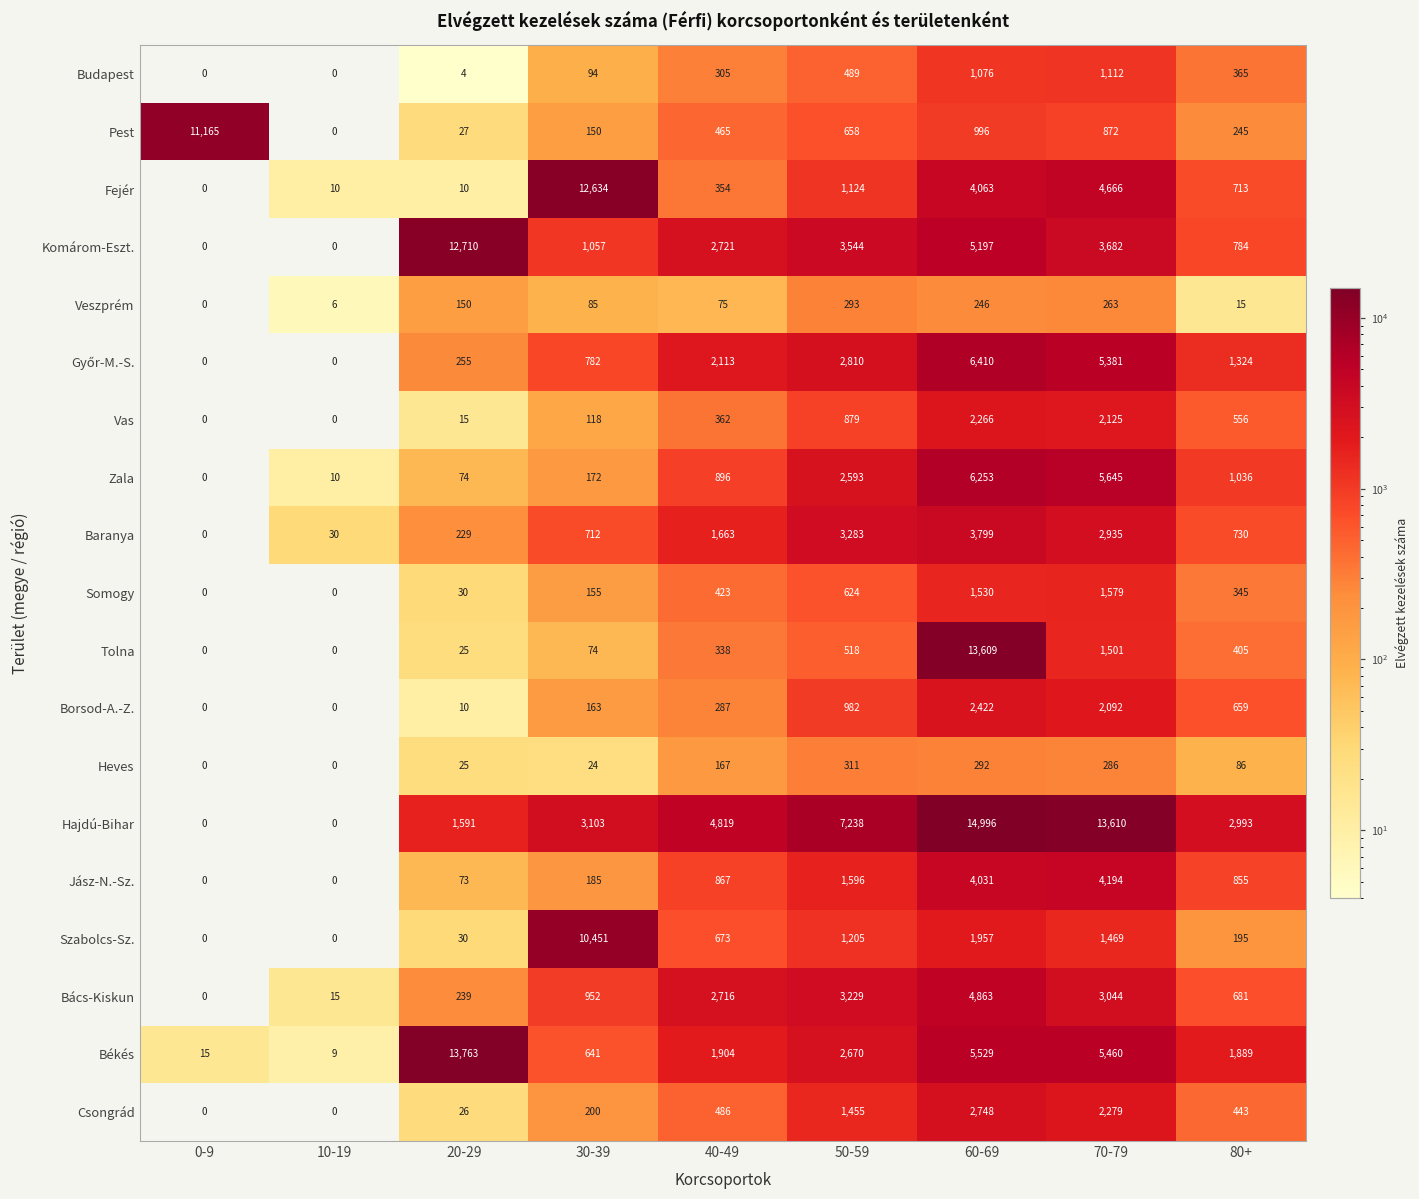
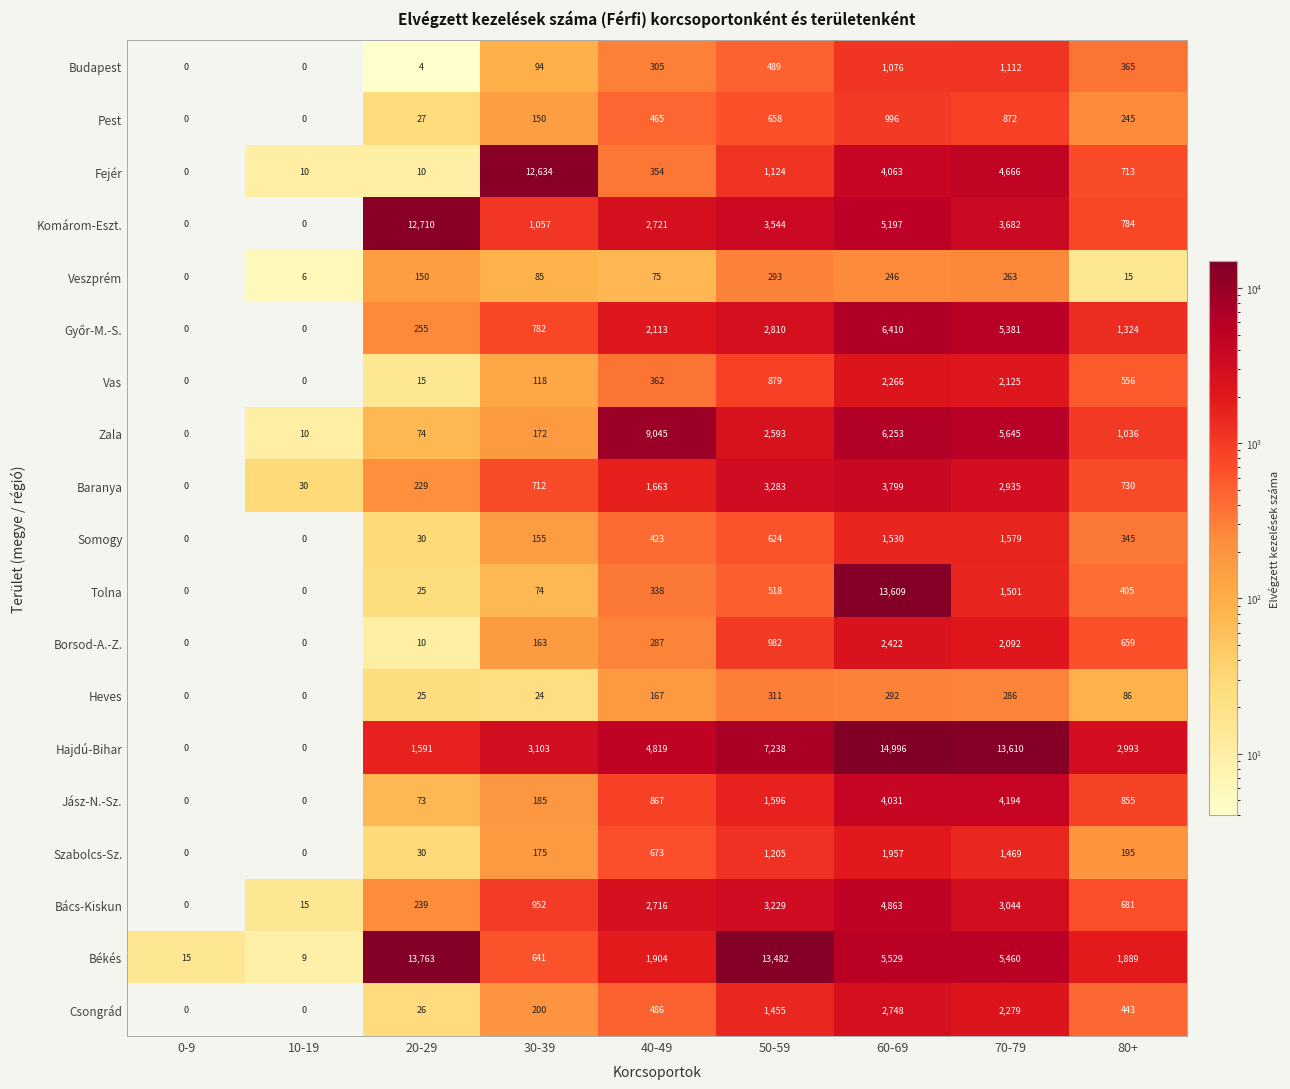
  {
    "Budapest": {
      "0-9": "0",
      "10-19": "0",
      "20-29": "4",
      "30-39": "94",
      "40-49": "305",
      "50-59": "489",
      "60-69": "1,076",
      "70-79": "1,112",
      "80+": "365"
    },
    "Pest": {
-     "0-9": "11,165",
+     "0-9": "0",
      "10-19": "0",
      "20-29": "27",
      "30-39": "150",
      "40-49": "465",
      "50-59": "658",
      "60-69": "996",
      "70-79": "872",
      "80+": "245"
    },
    "Fejér": {
      "0-9": "0",
      "10-19": "10",
      "20-29": "10",
      "30-39": "12,634",
      "40-49": "354",
      "50-59": "1,124",
      "60-69": "4,063",
      "70-79": "4,666",
      "80+": "713"
    },
    "Komárom-Eszt.": {
      "0-9": "0",
      "10-19": "0",
      "20-29": "12,710",
      "30-39": "1,057",
      "40-49": "2,721",
      "50-59": "3,544",
      "60-69": "5,197",
      "70-79": "3,682",
      "80+": "784"
    },
    "Veszprém": {
      "0-9": "0",
      "10-19": "6",
      "20-29": "150",
      "30-39": "85",
      "40-49": "75",
      "50-59": "293",
      "60-69": "246",
      "70-79": "263",
      "80+": "15"
    },
    "Győr-M.-S.": {
      "0-9": "0",
      "10-19": "0",
      "20-29": "255",
      "30-39": "782",
      "40-49": "2,113",
      "50-59": "2,810",
      "60-69": "6,410",
      "70-79": "5,381",
      "80+": "1,324"
    },
    "Vas": {
      "0-9": "0",
      "10-19": "0",
      "20-29": "15",
      "30-39": "118",
      "40-49": "362",
      "50-59": "879",
      "60-69": "2,266",
      "70-79": "2,125",
      "80+": "556"
    },
    "Zala": {
      "0-9": "0",
      "10-19": "10",
      "20-29": "74",
      "30-39": "172",
-     "40-49": "896",
+     "40-49": "9,045",
      "50-59": "2,593",
      "60-69": "6,253",
      "70-79": "5,645",
      "80+": "1,036"
    },
    "Baranya": {
      "0-9": "0",
      "10-19": "30",
      "20-29": "229",
      "30-39": "712",
      "40-49": "1,663",
      "50-59": "3,283",
      "60-69": "3,799",
      "70-79": "2,935",
      "80+": "730"
    },
    "Somogy": {
      "0-9": "0",
      "10-19": "0",
      "20-29": "30",
      "30-39": "155",
      "40-49": "423",
      "50-59": "624",
      "60-69": "1,530",
      "70-79": "1,579",
      "80+": "345"
    },
    "Tolna": {
      "0-9": "0",
      "10-19": "0",
      "20-29": "25",
      "30-39": "74",
      "40-49": "338",
      "50-59": "518",
      "60-69": "13,609",
      "70-79": "1,501",
      "80+": "405"
    },
    "Borsod-A.-Z.": {
      "0-9": "0",
      "10-19": "0",
      "20-29": "10",
      "30-39": "163",
      "40-49": "287",
      "50-59": "982",
      "60-69": "2,422",
      "70-79": "2,092",
      "80+": "659"
    },
    "Heves": {
      "0-9": "0",
      "10-19": "0",
      "20-29": "25",
      "30-39": "24",
      "40-49": "167",
      "50-59": "311",
      "60-69": "292",
      "70-79": "286",
      "80+": "86"
    },
    "Hajdú-Bihar": {
      "0-9": "0",
      "10-19": "0",
      "20-29": "1,591",
      "30-39": "3,103",
      "40-49": "4,819",
      "50-59": "7,238",
      "60-69": "14,996",
      "70-79": "13,610",
      "80+": "2,993"
    },
    "Jász-N.-Sz.": {
      "0-9": "0",
      "10-19": "0",
      "20-29": "73",
      "30-39": "185",
      "40-49": "867",
      "50-59": "1,596",
      "60-69": "4,031",
      "70-79": "4,194",
      "80+": "855"
    },
    "Szabolcs-Sz.": {
      "0-9": "0",
      "10-19": "0",
      "20-29": "30",
-     "30-39": "10,451",
+     "30-39": "175",
      "40-49": "673",
      "50-59": "1,205",
      "60-69": "1,957",
      "70-79": "1,469",
      "80+": "195"
    },
    "Bács-Kiskun": {
      "0-9": "0",
      "10-19": "15",
      "20-29": "239",
      "30-39": "952",
      "40-49": "2,716",
      "50-59": "3,229",
      "60-69": "4,863",
      "70-79": "3,044",
      "80+": "681"
    },
    "Békés": {
      "0-9": "15",
      "10-19": "9",
      "20-29": "13,763",
      "30-39": "641",
      "40-49": "1,904",
-     "50-59": "2,670",
+     "50-59": "13,482",
      "60-69": "5,529",
      "70-79": "5,460",
      "80+": "1,889"
    },
    "Csongrád": {
      "0-9": "0",
      "10-19": "0",
      "20-29": "26",
      "30-39": "200",
      "40-49": "486",
      "50-59": "1,455",
      "60-69": "2,748",
      "70-79": "2,279",
      "80+": "443"
    }
  }
